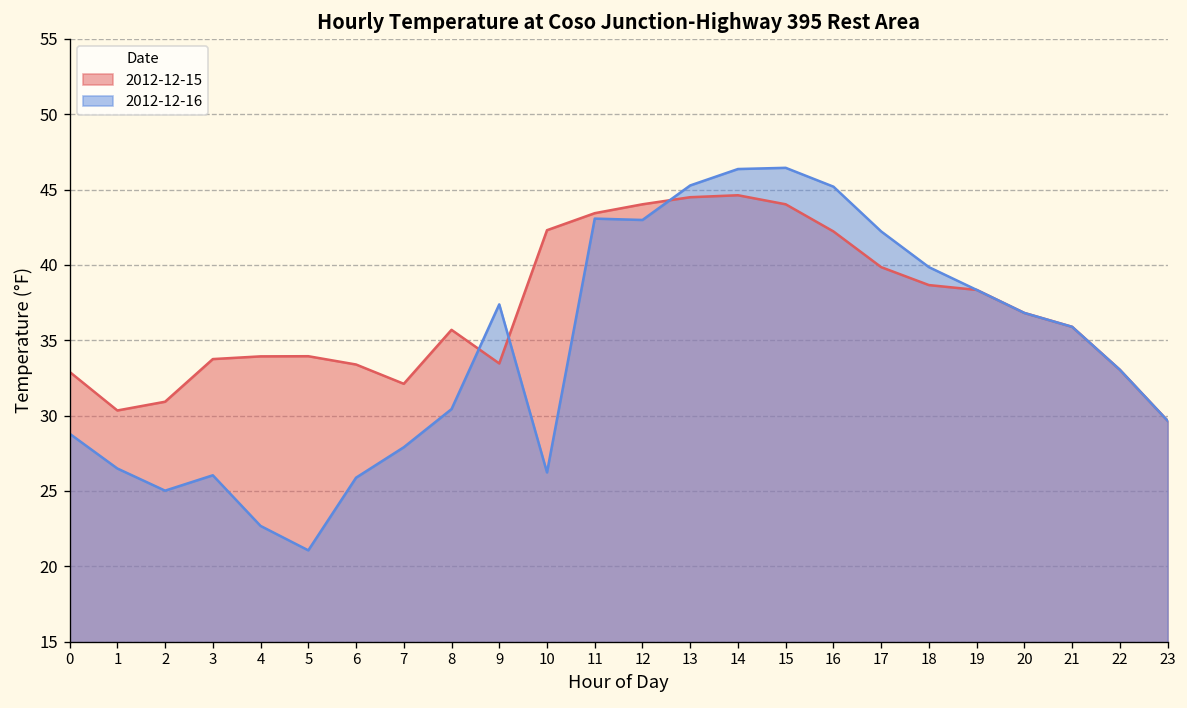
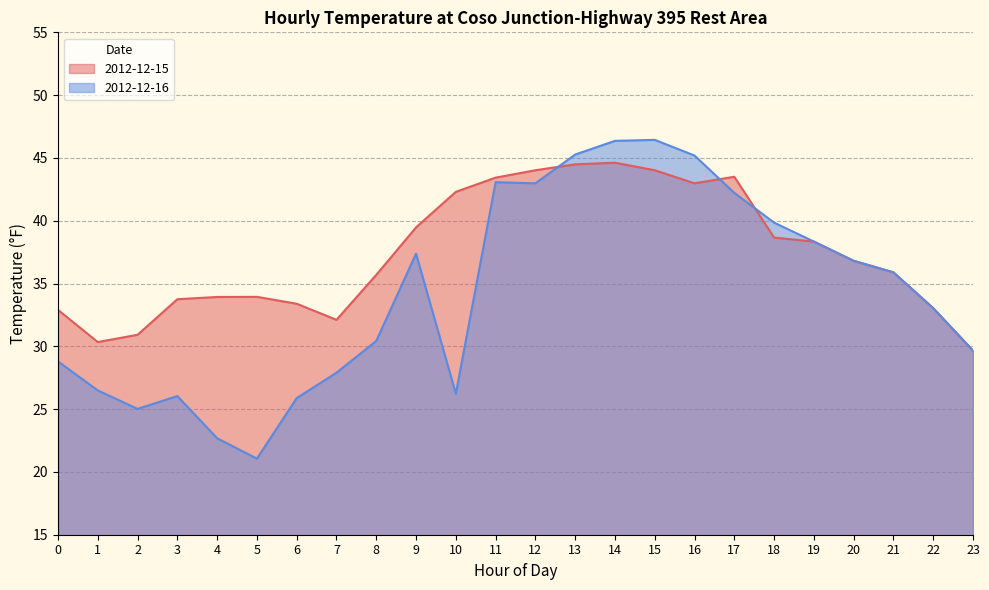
  {
    "2012-12-15": {
      "0": 32.9,
      "1": 30.3,
      "2": 30.9,
      "3": 33.8,
      "4": 33.9,
      "5": 33.9,
      "6": 33.4,
      "7": 32.1,
      "8": 35.7,
-     "9": 33.5,
+     "9": 39.5,
      "10": 42.3,
      "11": 43.4,
      "12": 44.0,
      "13": 44.5,
      "14": 44.6,
      "15": 44.0,
-     "16": 42.2,
-     "17": 39.9,
+     "16": 43.0,
+     "17": 43.5,
      "18": 38.7
    },
    "2012-12-16": {
      "0": 28.8,
      "1": 26.5,
      "2": 25.0,
      "3": 26.0,
      "4": 22.7,
      "5": 21.1,
      "6": 25.9,
      "7": 27.9,
      "8": 30.4,
      "9": 37.4,
      "10": 26.2,
      "11": 43.1,
      "12": 43.0,
      "13": 45.3,
      "14": 46.4,
      "15": 46.4,
      "16": 45.2,
      "17": 42.2,
      "18": 39.9
    }
  }
